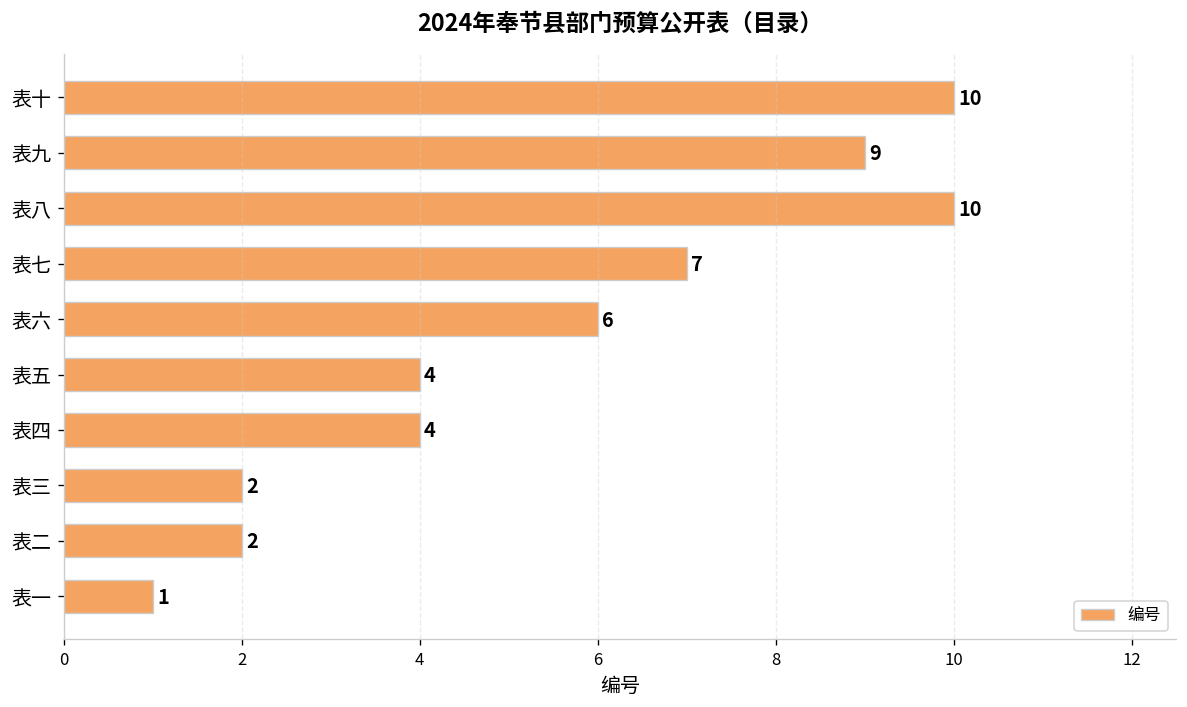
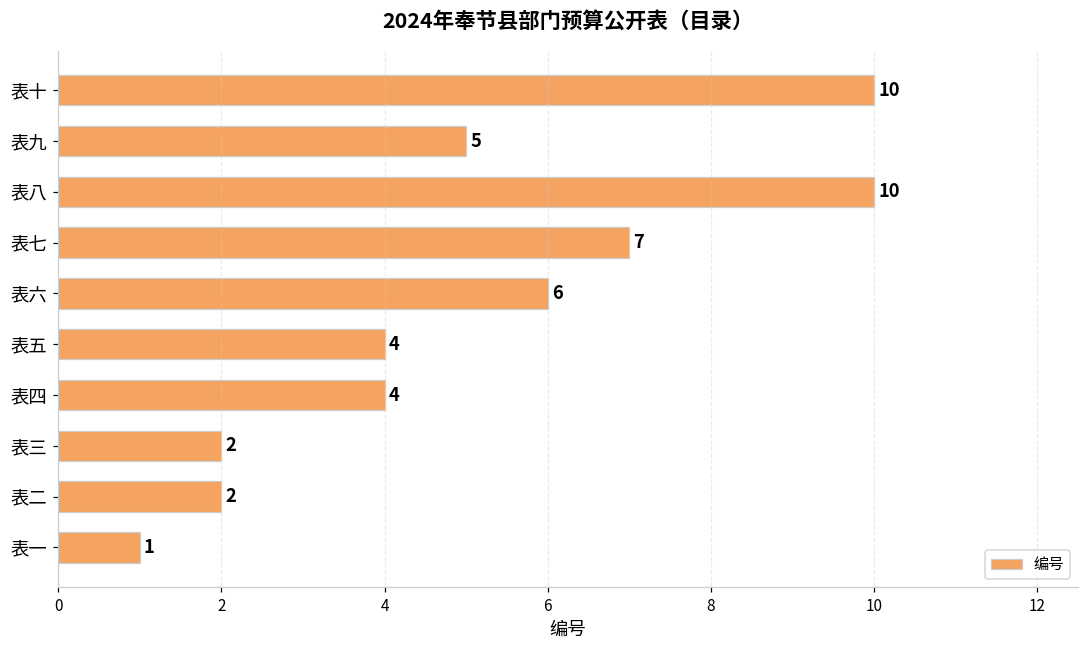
  {
    "表十": 10,
-   "表九": 9,
+   "表九": 5,
    "表八": 10,
    "表七": 7,
    "表六": 6,
    "表五": 4,
    "表四": 4,
    "表三": 2,
    "表二": 2,
    "表一": 1
  }
